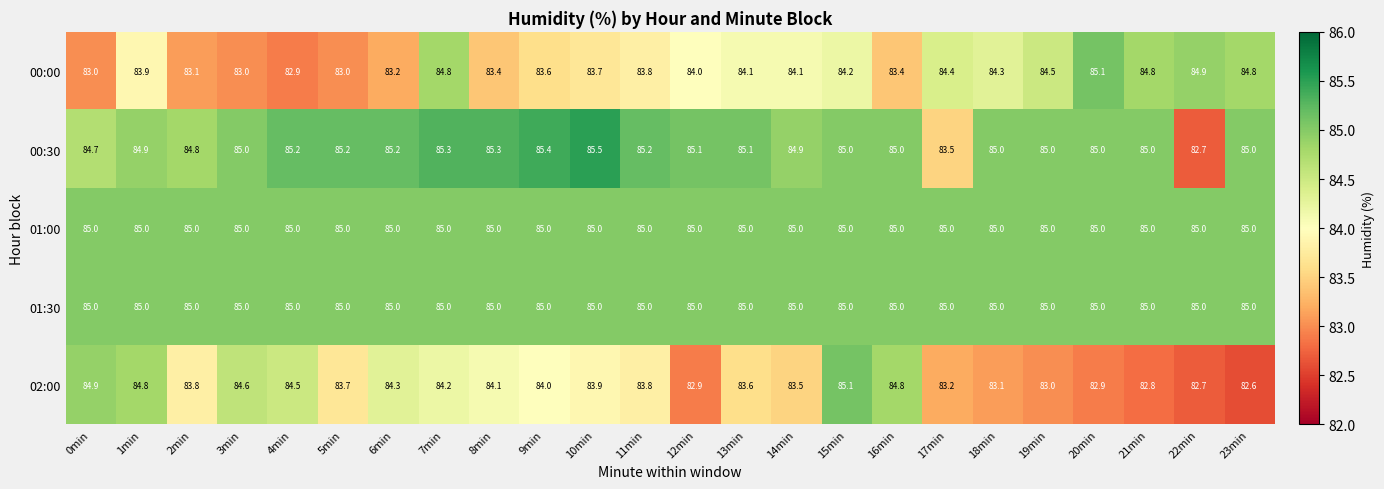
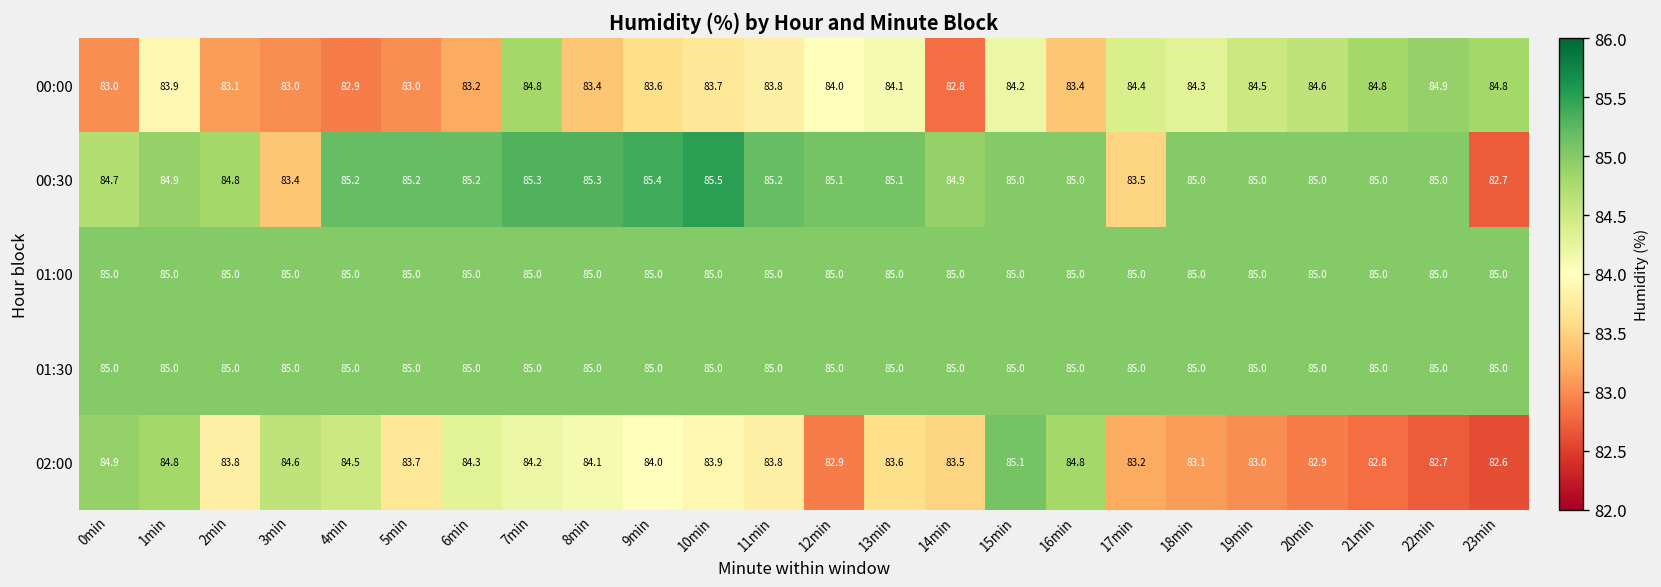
  {
    "00:00": {
      "0min": 83.0,
      "1min": 83.9,
      "2min": 83.1,
      "3min": 83.0,
      "4min": 82.9,
      "5min": 83.0,
      "6min": 83.2,
      "7min": 84.8,
      "8min": 83.4,
      "9min": 83.6,
      "10min": 83.7,
      "11min": 83.8,
      "12min": 84.0,
      "13min": 84.1,
-     "14min": 84.1,
+     "14min": 82.8,
      "15min": 84.2,
      "16min": 83.4,
      "17min": 84.4,
      "18min": 84.3,
      "19min": 84.5,
-     "20min": 85.1,
+     "20min": 84.6,
      "21min": 84.8,
      "22min": 84.9,
      "23min": 84.8
    },
    "00:30": {
      "0min": 84.7,
      "1min": 84.9,
      "2min": 84.8,
-     "3min": 85.0,
+     "3min": 83.4,
      "4min": 85.2,
      "5min": 85.2,
      "6min": 85.2,
      "7min": 85.3,
      "8min": 85.3,
      "9min": 85.4,
      "10min": 85.5,
      "11min": 85.2,
      "12min": 85.1,
      "13min": 85.1,
      "14min": 84.9,
      "15min": 85.0,
      "16min": 85.0,
      "17min": 83.5,
      "18min": 85.0,
      "19min": 85.0,
      "20min": 85.0,
      "21min": 85.0,
-     "22min": 82.7,
-     "23min": 85.0
+     "22min": 85.0,
+     "23min": 82.7
    },
    "01:00": {
      "0min": 85.0,
      "1min": 85.0,
      "2min": 85.0,
      "3min": 85.0,
      "4min": 85.0,
      "5min": 85.0,
      "6min": 85.0,
      "7min": 85.0,
      "8min": 85.0,
      "9min": 85.0,
      "10min": 85.0,
      "11min": 85.0,
      "12min": 85.0,
      "13min": 85.0,
      "14min": 85.0,
      "15min": 85.0,
      "16min": 85.0,
      "17min": 85.0,
      "18min": 85.0,
      "19min": 85.0,
      "20min": 85.0,
      "21min": 85.0,
      "22min": 85.0,
      "23min": 85.0
    },
    "01:30": {
      "0min": 85.0,
      "1min": 85.0,
      "2min": 85.0,
      "3min": 85.0,
      "4min": 85.0,
      "5min": 85.0,
      "6min": 85.0,
      "7min": 85.0,
      "8min": 85.0,
      "9min": 85.0,
      "10min": 85.0,
      "11min": 85.0,
      "12min": 85.0,
      "13min": 85.0,
      "14min": 85.0,
      "15min": 85.0,
      "16min": 85.0,
      "17min": 85.0,
      "18min": 85.0,
      "19min": 85.0,
      "20min": 85.0,
      "21min": 85.0,
      "22min": 85.0,
      "23min": 85.0
    },
    "02:00": {
      "0min": 84.9,
      "1min": 84.8,
      "2min": 83.8,
      "3min": 84.6,
      "4min": 84.5,
      "5min": 83.7,
      "6min": 84.3,
      "7min": 84.2,
      "8min": 84.1,
      "9min": 84.0,
      "10min": 83.9,
      "11min": 83.8,
      "12min": 82.9,
      "13min": 83.6,
      "14min": 83.5,
      "15min": 85.1,
      "16min": 84.8,
      "17min": 83.2,
      "18min": 83.1,
      "19min": 83.0,
      "20min": 82.9,
      "21min": 82.8,
      "22min": 82.7,
      "23min": 82.6
    }
  }
